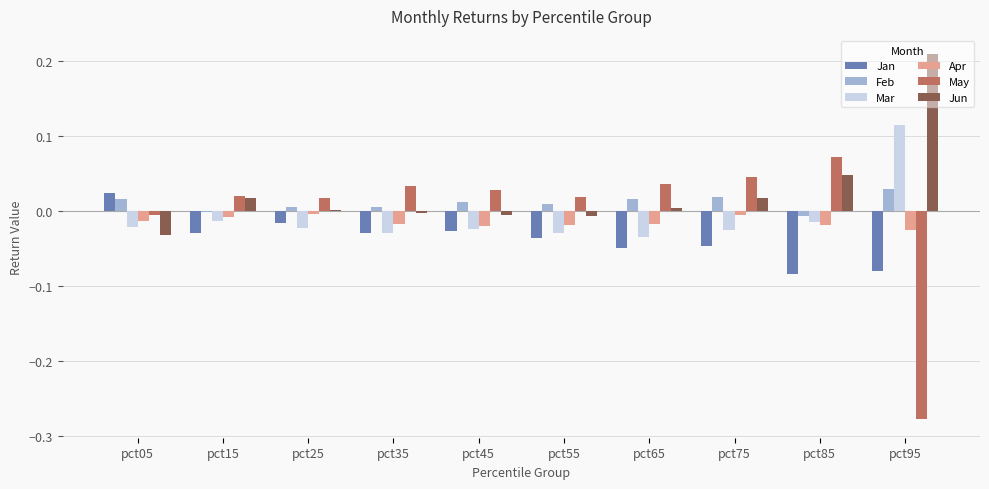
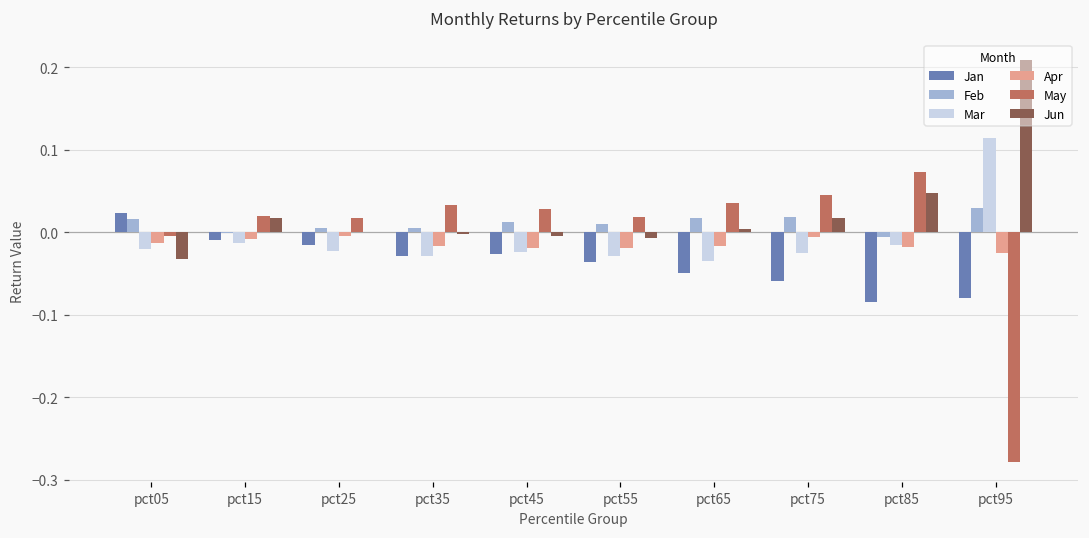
  {
    "Jan": {
      "pct05": 0.02,
-     "pct15": -0.03,
+     "pct15": -0.01,
      "pct25": -0.02,
      "pct35": -0.03,
      "pct45": -0.03,
      "pct55": -0.04,
      "pct65": -0.05,
-     "pct75": -0.05,
+     "pct75": -0.06,
      "pct85": -0.08,
      "pct95": -0.08
    },
    "Apr": {
      "pct05": -0.01,
      "pct15": -0.01,
      "pct25": 0.00,
      "pct35": -0.02,
      "pct45": -0.02,
      "pct55": -0.02,
      "pct65": -0.02,
      "pct75": -0.01,
      "pct85": -0.02,
      "pct95": -0.03
    }
  }
